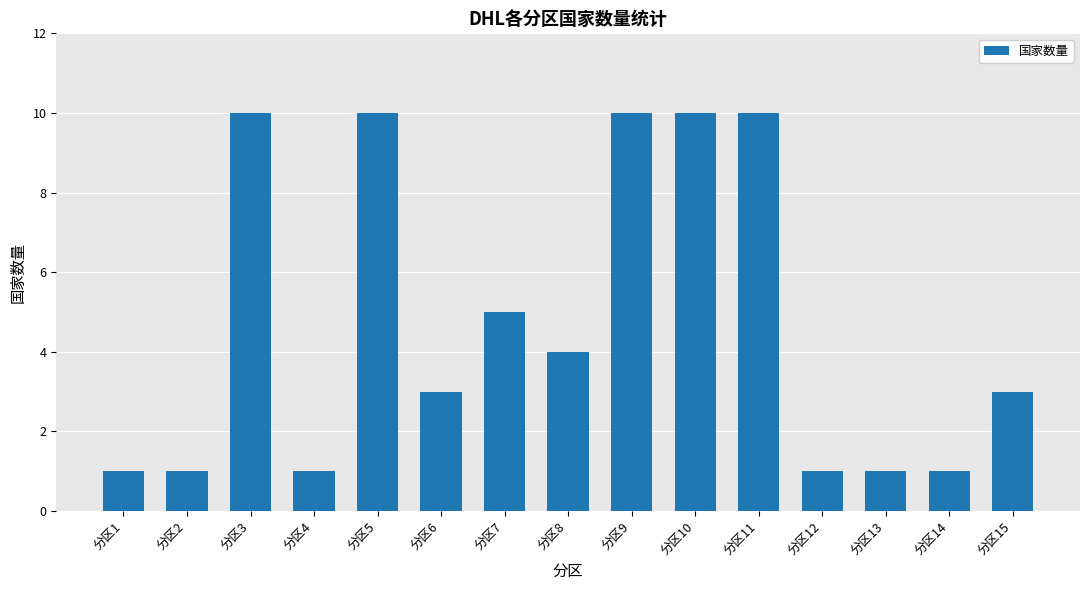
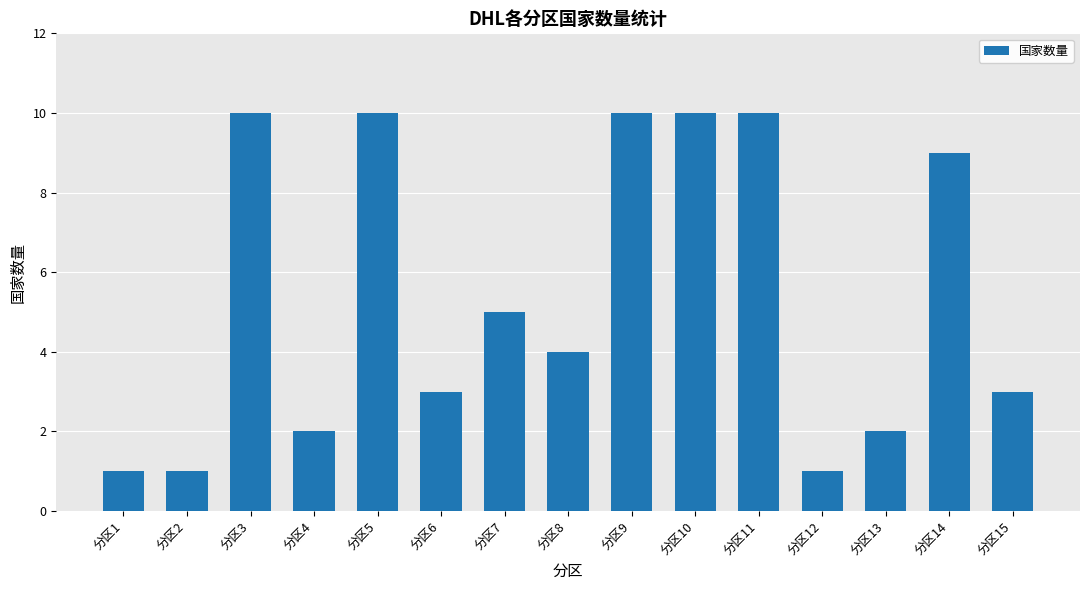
  {
    "分区1": 1,
    "分区2": 1,
    "分区3": 10,
-   "分区4": 1,
+   "分区4": 2,
    "分区5": 10,
    "分区6": 3,
    "分区7": 5,
    "分区8": 4,
    "分区9": 10,
    "分区10": 10,
    "分区11": 10,
    "分区12": 1,
-   "分区13": 1,
-   "分区14": 1,
+   "分区13": 2,
+   "分区14": 9,
    "分区15": 3
  }
